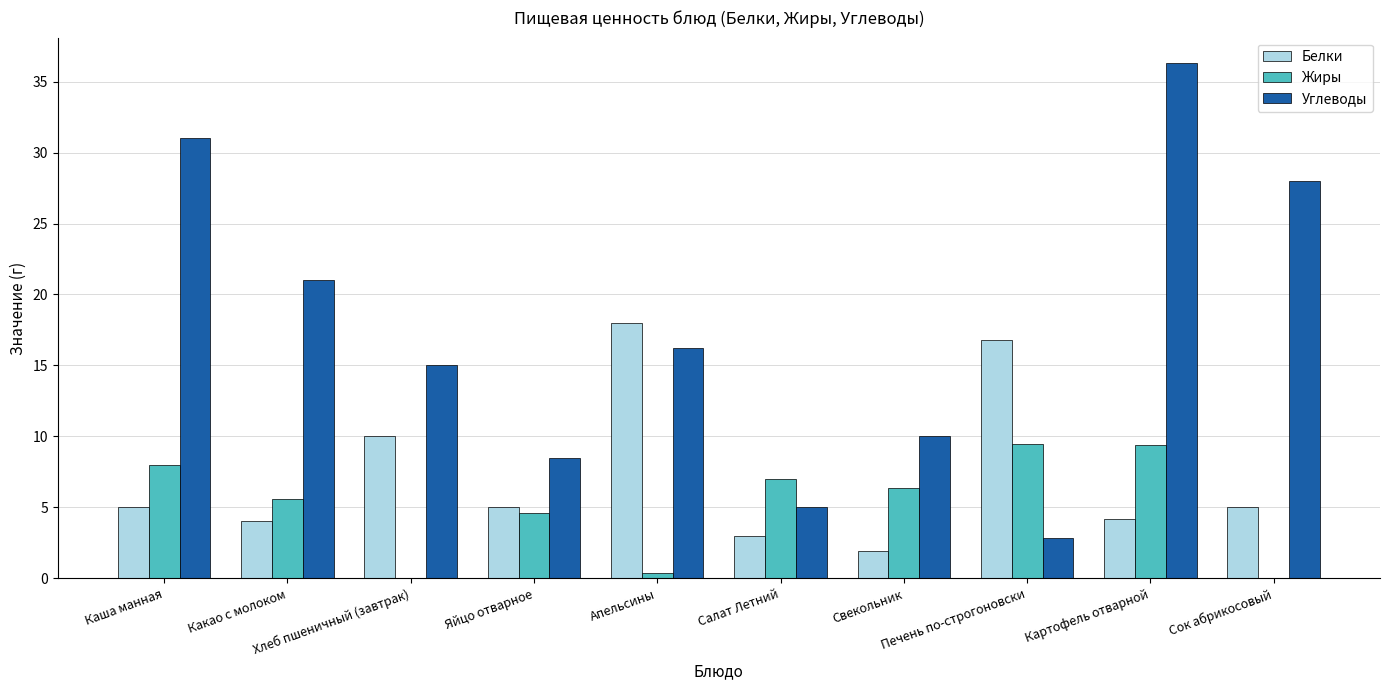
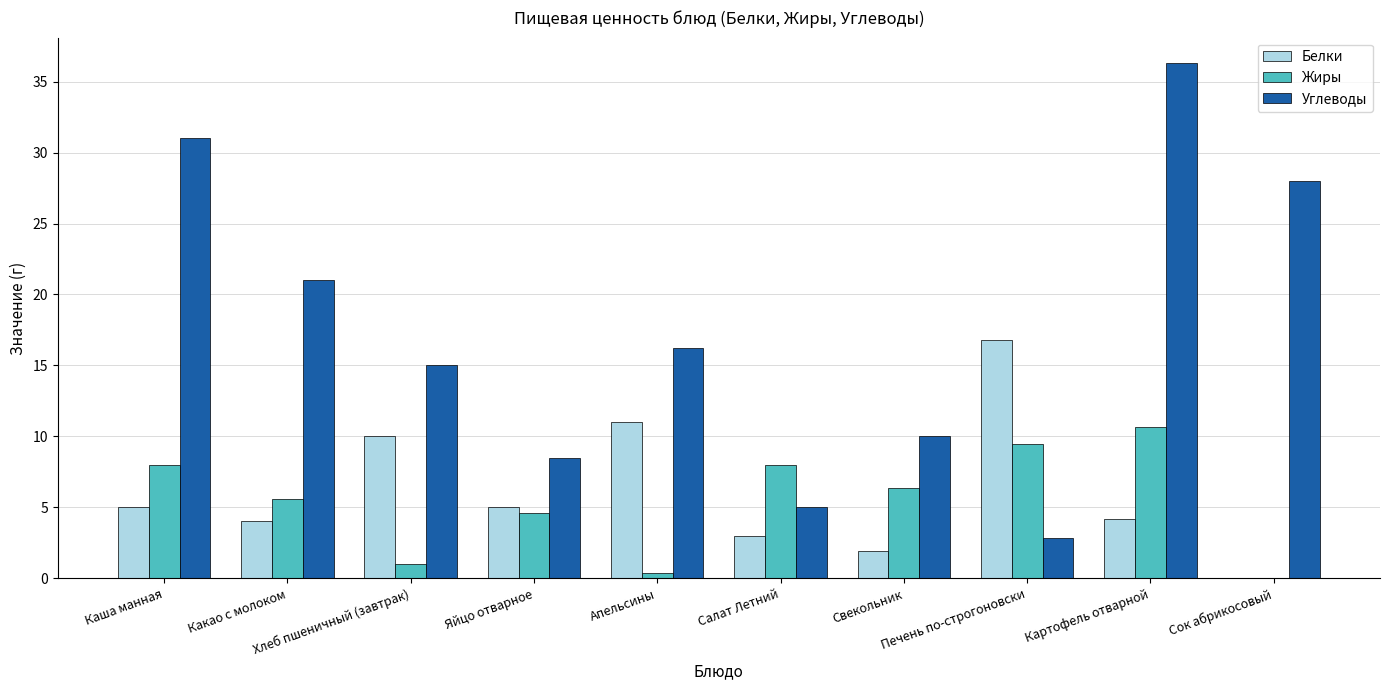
  {
    "Белки": {
      "Каша манная": 5,
      "Какао с молоком": 4,
      "Хлеб пшеничный (завтрак)": 10,
      "Яйцо отварное": 5,
-     "Апельсины": 18,
+     "Апельсины": 11,
      "Салат Летний": 3,
      "Свекольник": 2,
      "Печень по-строгоновски": 16.8,
      "Картофель отварной": 4.2,
-     "Сок абрикосовый": 5
+     "Сок абрикосовый": 0
    },
    "Жиры": {
      "Каша манная": 8.0,
      "Какао с молоком": 5.6,
-     "Хлеб пшеничный (завтрак)": 0,
+     "Хлеб пшеничный (завтрак)": 1,
      "Яйцо отварное": 4.6,
      "Апельсины": 0.4,
-     "Салат Летний": 7,
+     "Салат Летний": 8,
      "Свекольник": 6.3,
      "Печень по-строгоновски": 9.5,
-     "Картофель отварной": 9.4,
+     "Картофель отварной": 10.6,
      "Сок абрикосовый": 0.0
    },
    "Углеводы": {
      "Каша манная": 31.0,
      "Какао с молоком": 21.1,
      "Хлеб пшеничный (завтрак)": 15.0,
      "Яйцо отварное": 8.5,
      "Апельсины": 16.2,
      "Салат Летний": 5.0,
      "Свекольник": 10.1,
      "Печень по-строгоновски": 2.8,
      "Картофель отварной": 36.3,
      "Сок абрикосовый": 28.0
    }
  }
